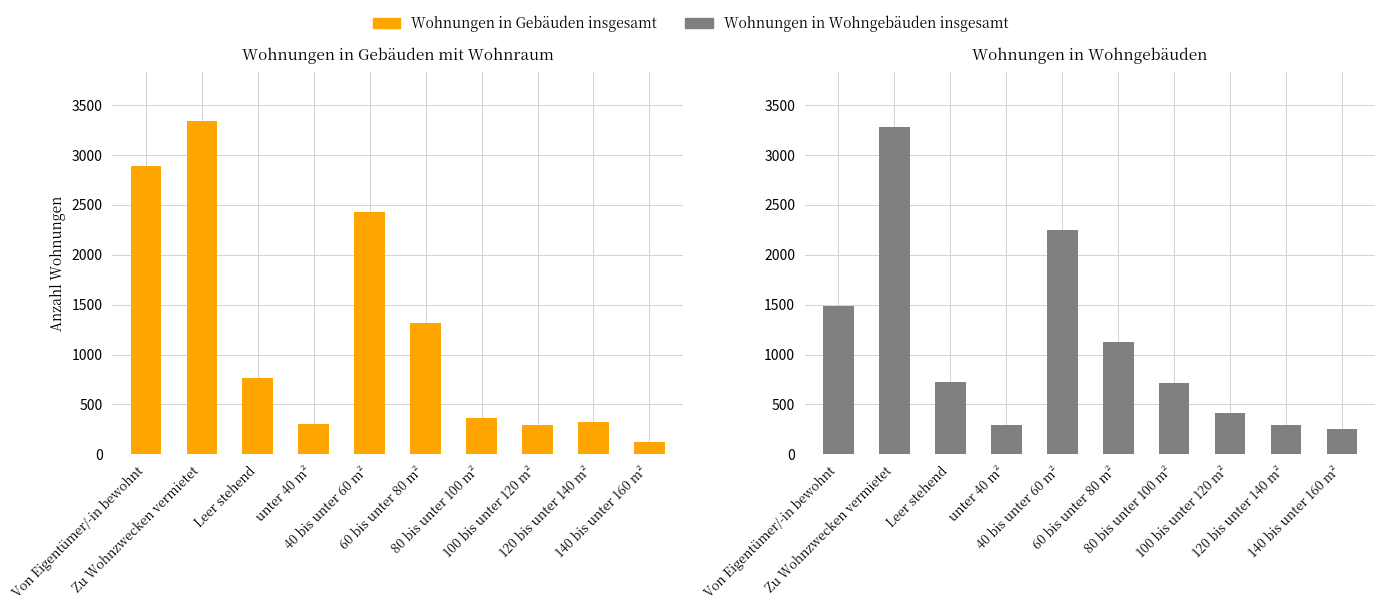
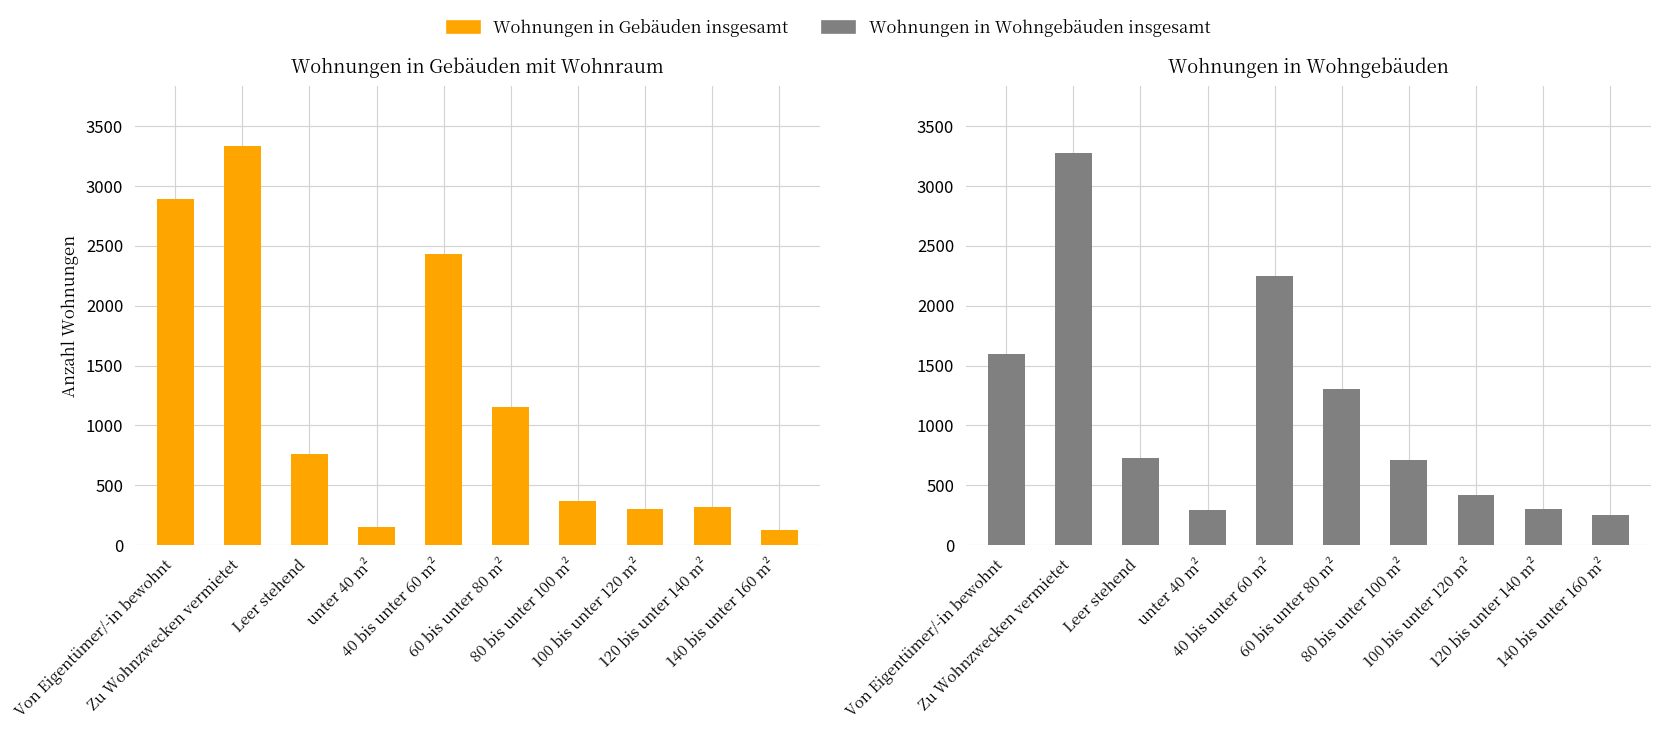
  {
    "Wohnungen in Gebäuden mit Wohnraum": {
      "Von Eigentümer/-in bewohnt": 2900,
      "Zu Wohnzwecken vermietet": 3300,
      "Leer stehend": 800,
-     "unter 40 m²": 300,
+     "unter 40 m²": 200,
      "40 bis unter 60 m²": 2400,
-     "60 bis unter 80 m²": 1300,
+     "60 bis unter 80 m²": 1200,
      "80 bis unter 100 m²": 400,
      "100 bis unter 120 m²": 300,
      "120 bis unter 140 m²": 300,
      "140 bis unter 160 m²": 100
    },
    "Wohnungen in Wohngebäuden": {
-     "Von Eigentümer/-in bewohnt": 1500,
+     "Von Eigentümer/-in bewohnt": 1600,
      "Zu Wohnzwecken vermietet": 3300,
      "Leer stehend": 700,
      "unter 40 m²": 300,
      "40 bis unter 60 m²": 2200,
-     "60 bis unter 80 m²": 1100,
+     "60 bis unter 80 m²": 1300,
      "80 bis unter 100 m²": 700,
      "100 bis unter 120 m²": 400,
      "120 bis unter 140 m²": 300,
      "140 bis unter 160 m²": 300
    }
  }
